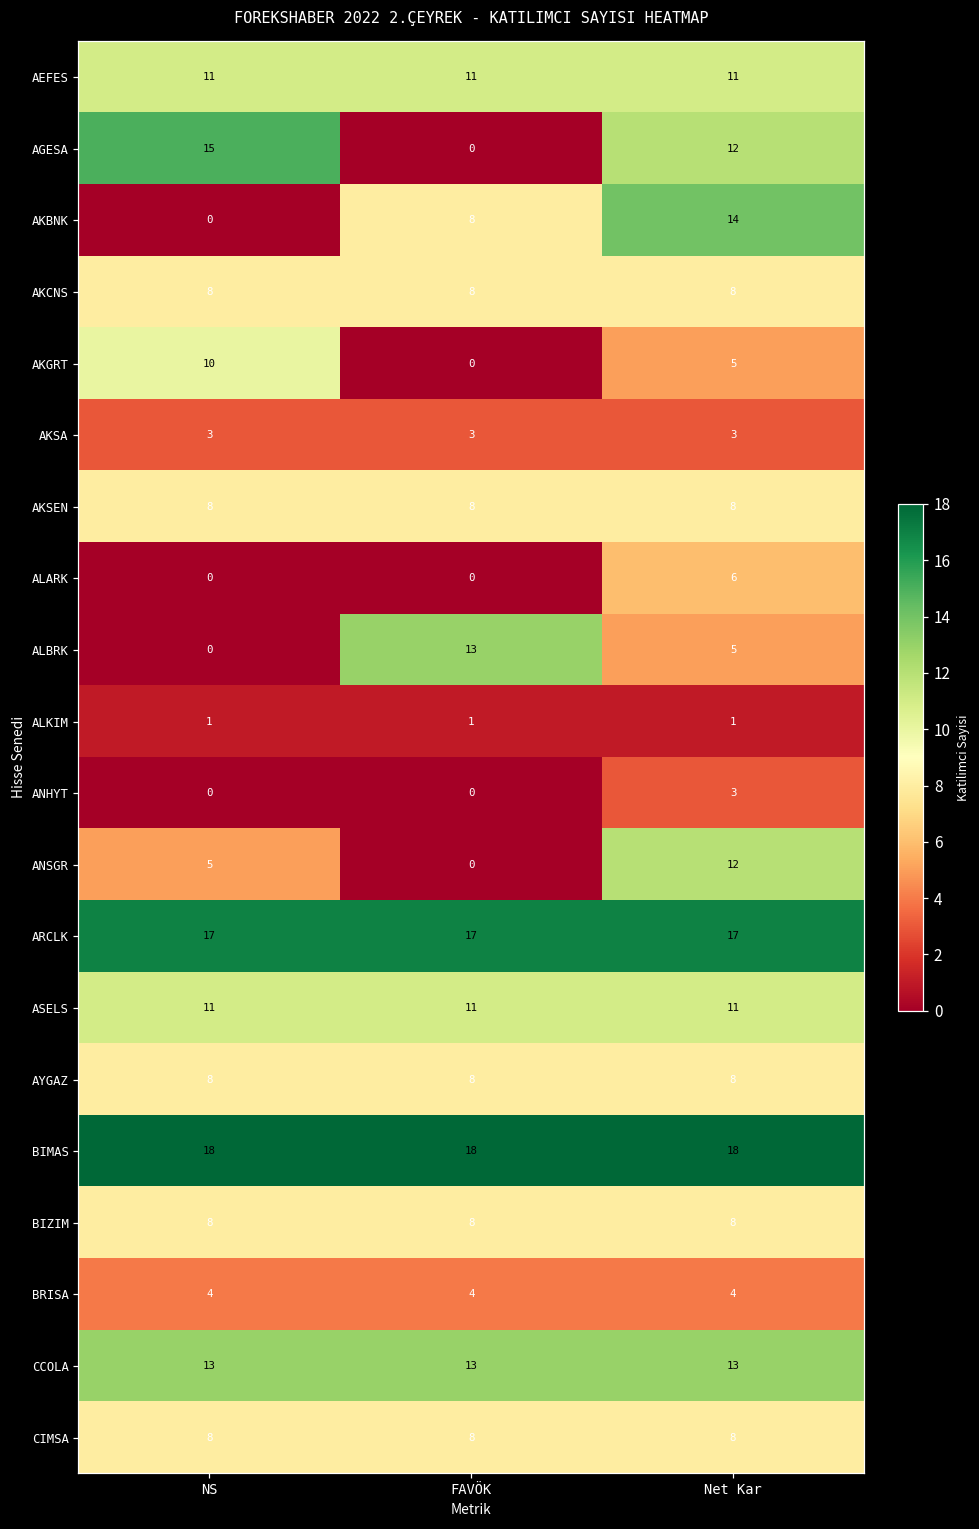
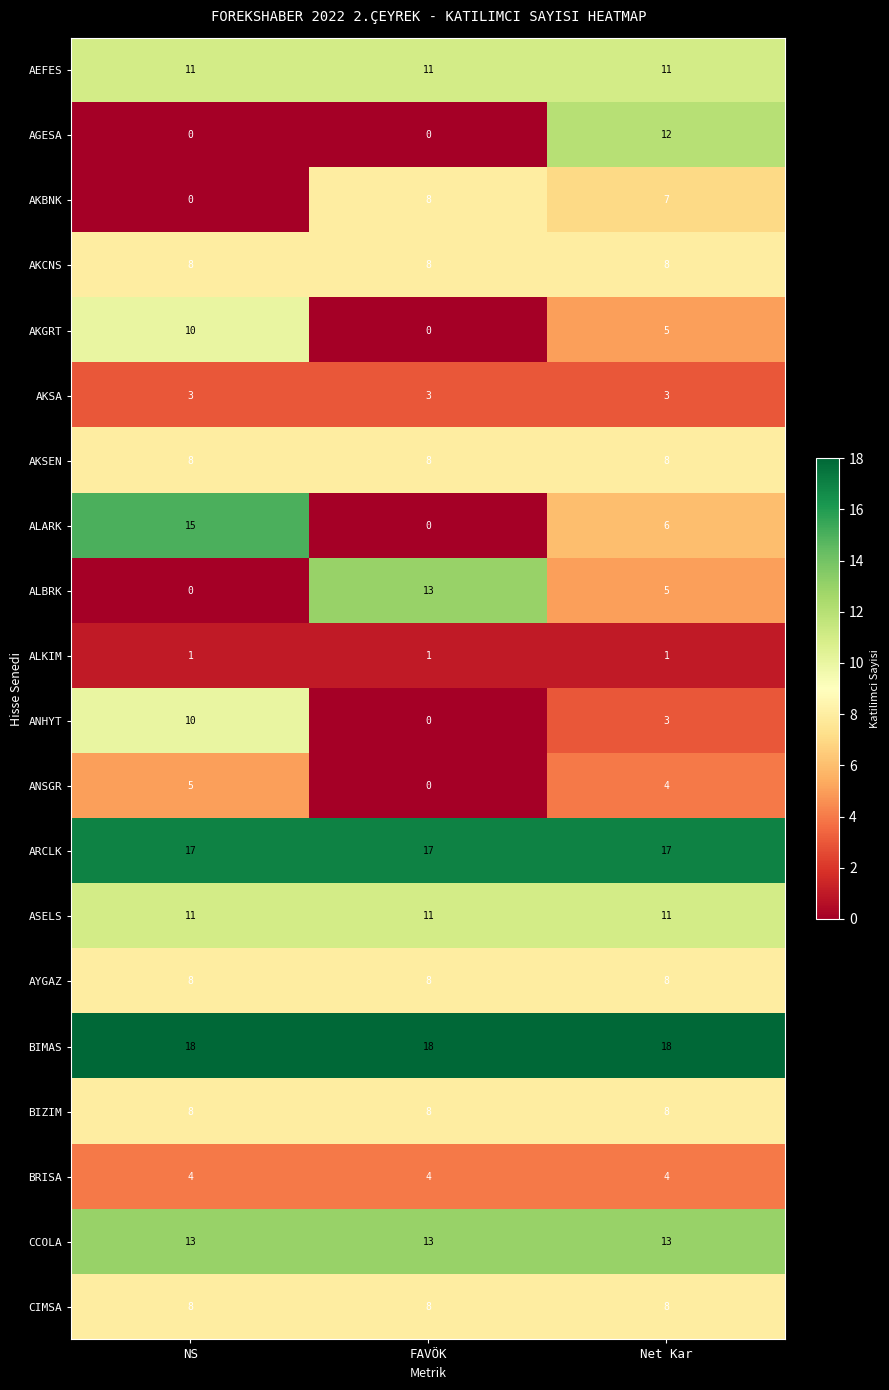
  {
    "AEFES": {
      "NS": 11,
      "FAVÖK": 11,
      "Net Kar": 11
    },
    "AGESA": {
-     "NS": 15,
+     "NS": 0,
      "FAVÖK": 0,
      "Net Kar": 12
    },
    "AKBNK": {
      "NS": 0,
      "FAVÖK": 8,
-     "Net Kar": 14
+     "Net Kar": 7
    },
    "AKCNS": {
      "NS": 8,
      "FAVÖK": 8,
      "Net Kar": 8
    },
    "AKGRT": {
      "NS": 10,
      "FAVÖK": 0,
      "Net Kar": 5
    },
    "AKSA": {
      "NS": 3,
      "FAVÖK": 3,
      "Net Kar": 3
    },
    "AKSEN": {
      "NS": 8,
      "FAVÖK": 8,
      "Net Kar": 8
    },
    "ALARK": {
-     "NS": 0,
+     "NS": 15,
      "FAVÖK": 0,
      "Net Kar": 6
    },
    "ALBRK": {
      "NS": 0,
      "FAVÖK": 13,
      "Net Kar": 5
    },
    "ALKIM": {
      "NS": 1,
      "FAVÖK": 1,
      "Net Kar": 1
    },
    "ANHYT": {
-     "NS": 0,
+     "NS": 10,
      "FAVÖK": 0,
      "Net Kar": 3
    },
    "ANSGR": {
      "NS": 5,
      "FAVÖK": 0,
-     "Net Kar": 12
+     "Net Kar": 4
    },
    "ARCLK": {
      "NS": 17,
      "FAVÖK": 17,
      "Net Kar": 17
    },
    "ASELS": {
      "NS": 11,
      "FAVÖK": 11,
      "Net Kar": 11
    },
    "AYGAZ": {
      "NS": 8,
      "FAVÖK": 8,
      "Net Kar": 8
    },
    "BIMAS": {
      "NS": 18,
      "FAVÖK": 18,
      "Net Kar": 18
    },
    "BIZIM": {
      "NS": 8,
      "FAVÖK": 8,
      "Net Kar": 8
    },
    "BRISA": {
      "NS": 4,
      "FAVÖK": 4,
      "Net Kar": 4
    },
    "CCOLA": {
      "NS": 13,
      "FAVÖK": 13,
      "Net Kar": 13
    },
    "CIMSA": {
      "NS": 8,
      "FAVÖK": 8,
      "Net Kar": 8
    }
  }
